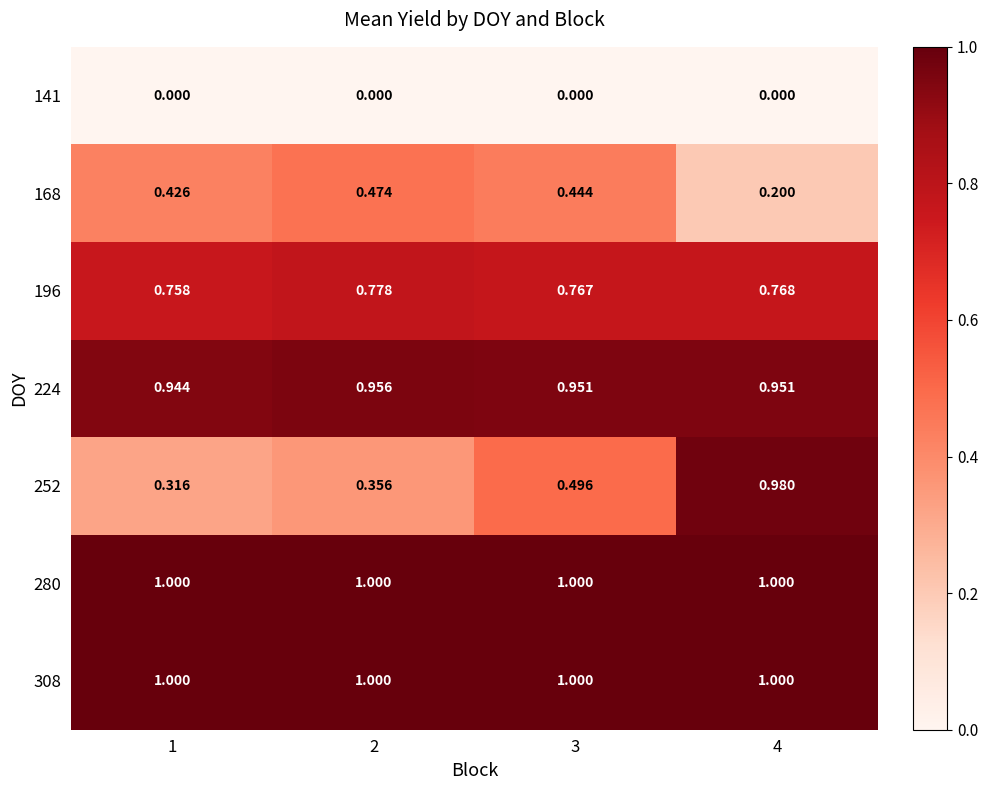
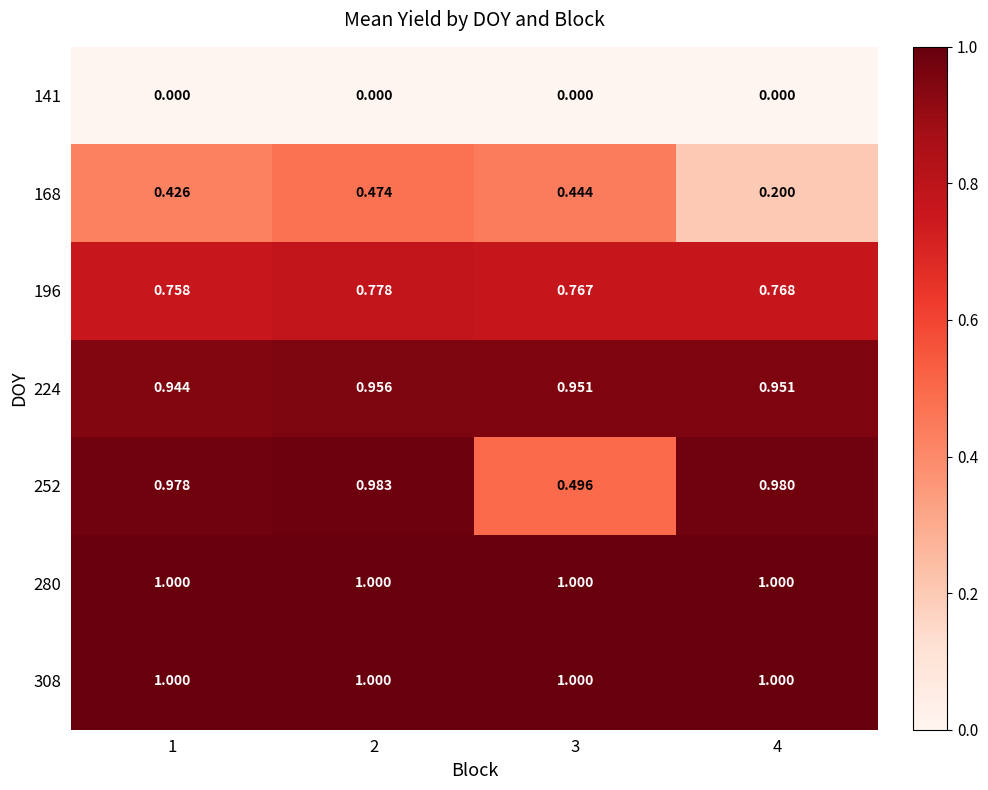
  {
    "141": {
      "1": 0.000,
      "2": 0.000,
      "3": 0.000,
      "4": 0.000
    },
    "168": {
      "1": 0.426,
      "2": 0.474,
      "3": 0.444,
      "4": 0.200
    },
    "196": {
      "1": 0.758,
      "2": 0.778,
      "3": 0.767,
      "4": 0.768
    },
    "224": {
      "1": 0.944,
      "2": 0.956,
      "3": 0.951,
      "4": 0.951
    },
    "252": {
-     "1": 0.316,
-     "2": 0.356,
+     "1": 0.978,
+     "2": 0.983,
      "3": 0.496,
      "4": 0.980
    },
    "280": {
      "1": 1.000,
      "2": 1.000,
      "3": 1.000,
      "4": 1.000
    },
    "308": {
      "1": 1.000,
      "2": 1.000,
      "3": 1.000,
      "4": 1.000
    }
  }
